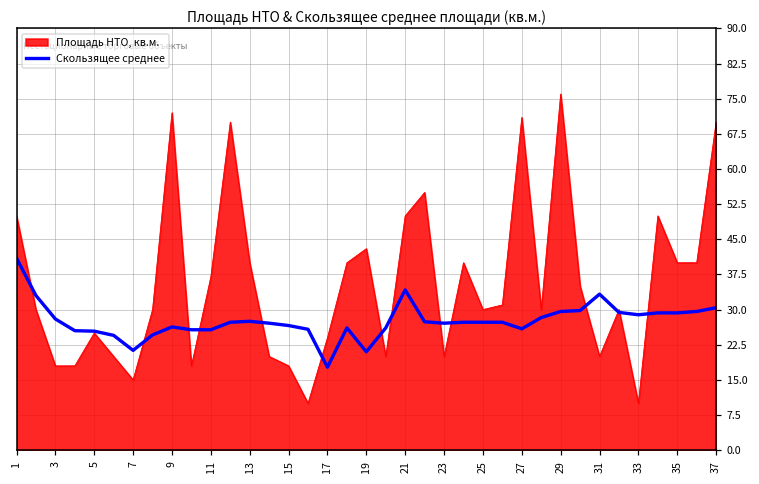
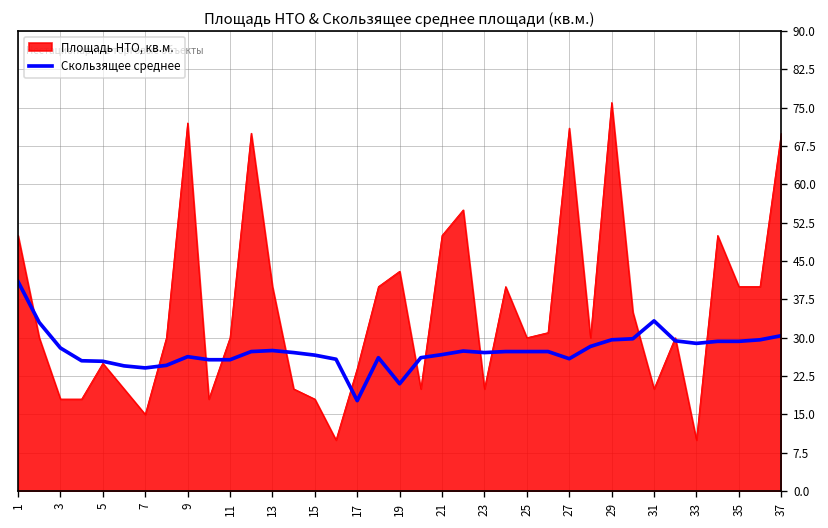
  {
    "Площадь НТО, кв.м.": {
      "1": 50,
      "3": 18,
      "7": 15,
      "9": 72,
-     "11": 37,
+     "11": 30,
      "13": 40,
      "15": 18,
      "17": 24,
      "19": 43,
      "21": 50,
      "23": 20,
      "25": 30,
      "27": 71,
      "29": 76,
      "31": 20,
      "33": 10,
      "35": 40,
      "37": 70
    },
    "Скользящее среднее": {
      "1": 41,
      "3": 28,
-     "7": 21,
+     "7": 24,
      "9": 26,
      "11": 26,
      "13": 28,
      "15": 27,
      "17": 18,
      "19": 21,
-     "21": 34,
+     "21": 27,
      "23": 27,
      "25": 27,
      "27": 26,
      "29": 30,
      "31": 33,
      "33": 29,
      "35": 29,
      "37": 30
    }
  }
